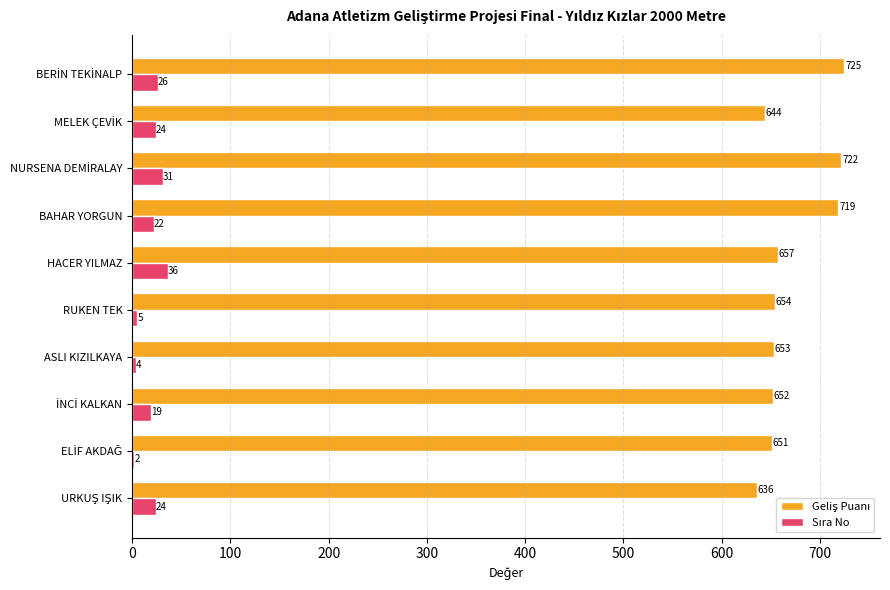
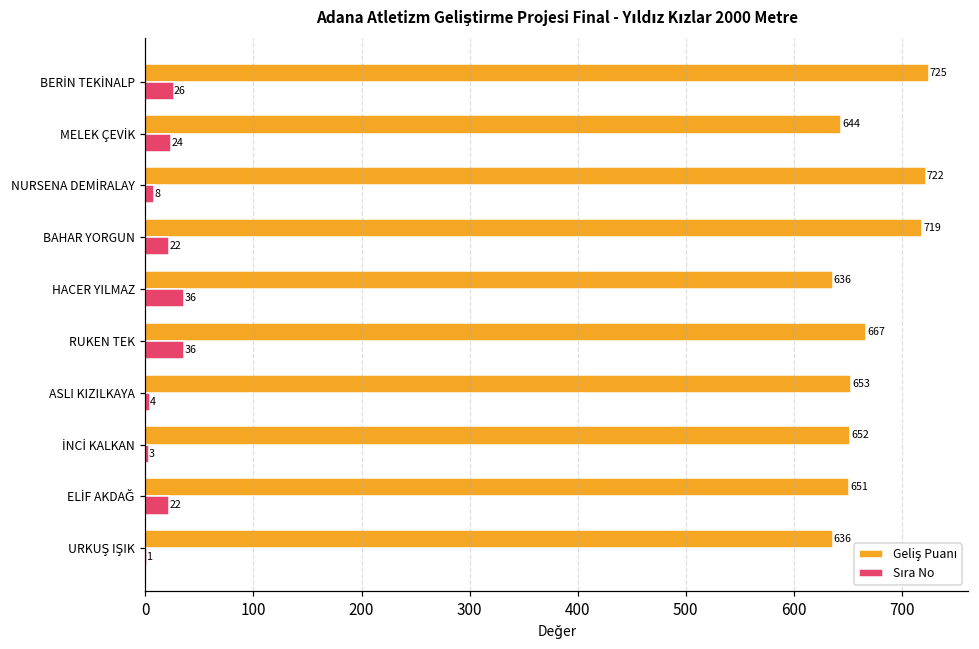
  {
    "Geliş Puanı": {
      "BERİN TEKİNALP": 725,
      "MELEK ÇEVİK": 644,
      "NURSENA DEMİRALAY": 722,
      "BAHAR YORGUN": 719,
-     "HACER YILMAZ": 657,
-     "RUKEN TEK": 654,
+     "HACER YILMAZ": 636,
+     "RUKEN TEK": 667,
      "ASLI KIZILKAYA": 653,
      "İNCİ KALKAN": 652,
      "ELİF AKDAĞ": 651,
      "URKUŞ IŞIK": 636
    },
    "Sıra No": {
      "BERİN TEKİNALP": 26,
      "MELEK ÇEVİK": 24,
-     "NURSENA DEMİRALAY": 31,
+     "NURSENA DEMİRALAY": 8,
      "BAHAR YORGUN": 22,
      "HACER YILMAZ": 36,
-     "RUKEN TEK": 5,
+     "RUKEN TEK": 36,
      "ASLI KIZILKAYA": 4,
-     "İNCİ KALKAN": 19,
-     "ELİF AKDAĞ": 2,
-     "URKUŞ IŞIK": 24
+     "İNCİ KALKAN": 3,
+     "ELİF AKDAĞ": 22,
+     "URKUŞ IŞIK": 1
    }
  }
